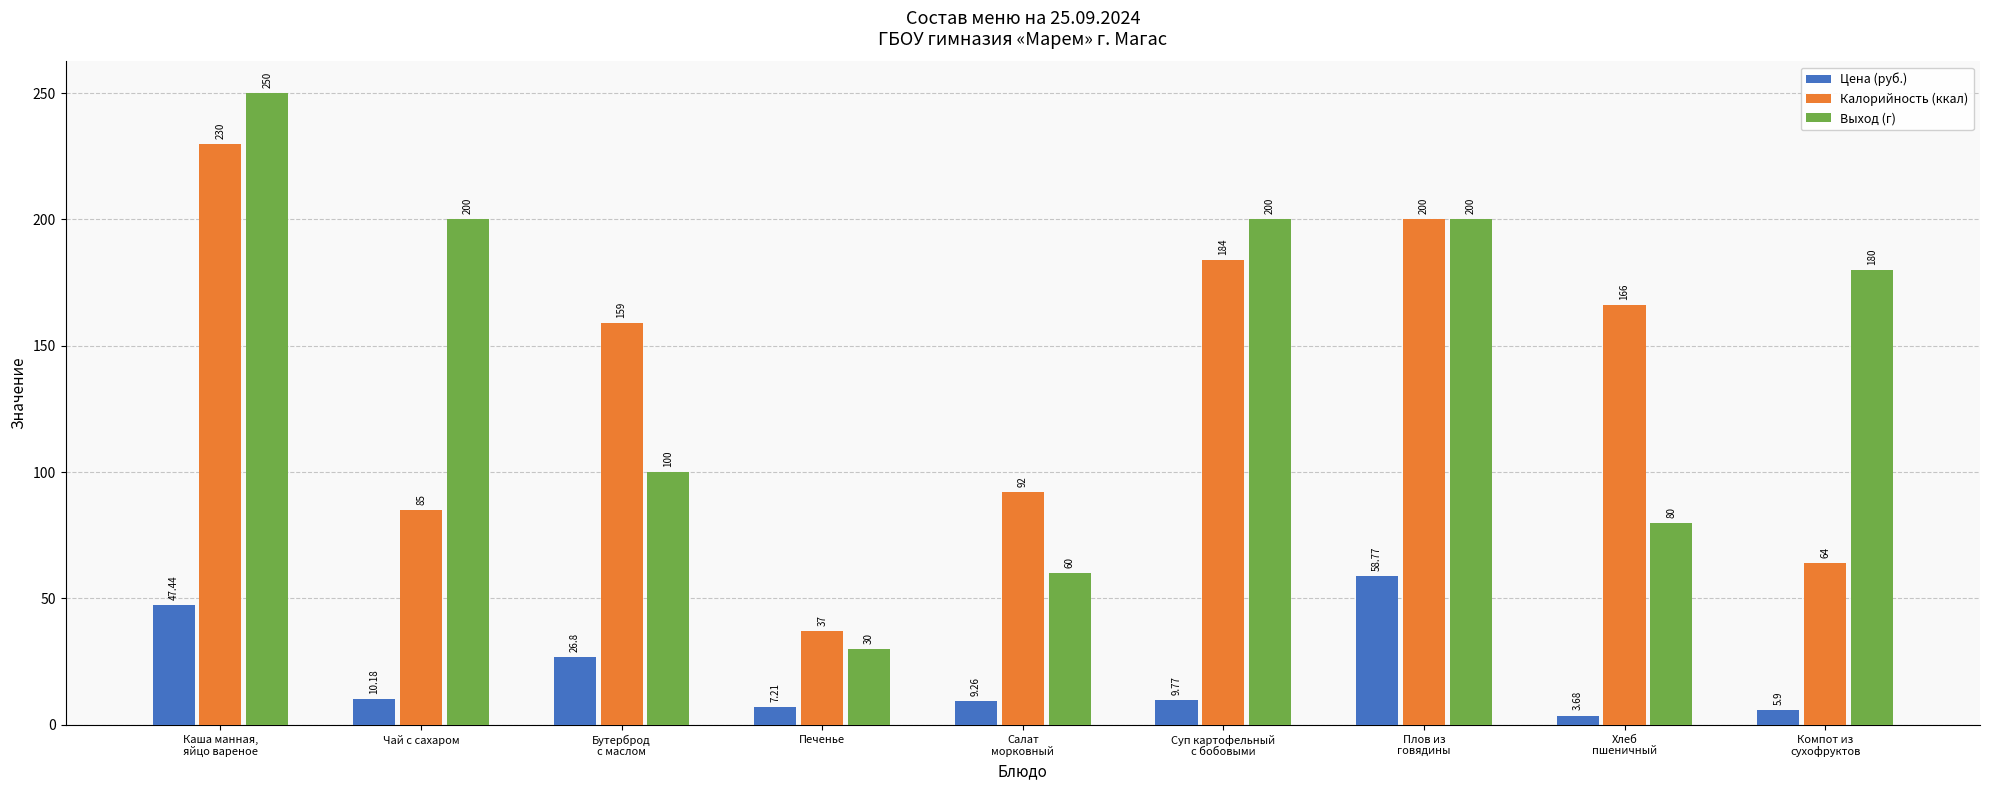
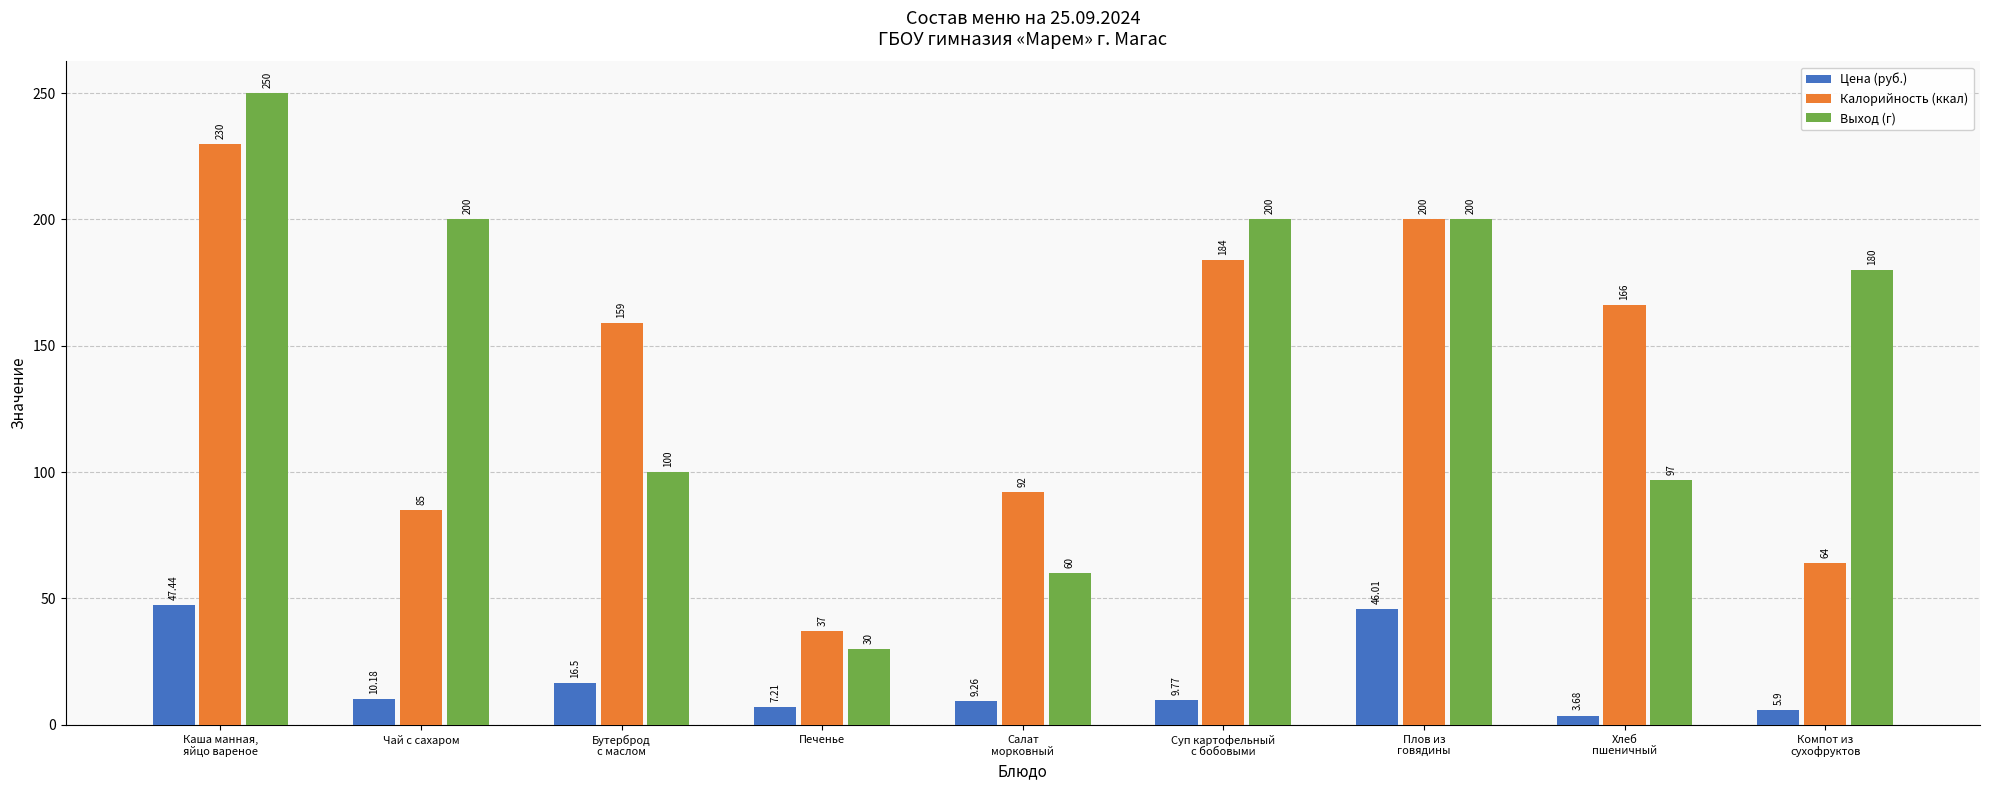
  {
    "Цена (руб.)": {
      "Каша манная, яйцо вареное": 47.44,
      "Чай с сахаром": 10.18,
-     "Бутерброд с маслом": 26.8,
+     "Бутерброд с маслом": 16.5,
      "Печенье": 7.21,
      "Салат морковный": 9.26,
      "Суп картофельный с бобовыми": 9.77,
-     "Плов из говядины": 58.77,
+     "Плов из говядины": 46.01,
      "Хлеб пшеничный": 3.68,
      "Компот из сухофруктов": 5.9
    },
    "Калорийность (ккал)": {
      "Каша манная, яйцо вареное": 230,
      "Чай с сахаром": 85,
      "Бутерброд с маслом": 159,
      "Печенье": 37,
      "Салат морковный": 92,
      "Суп картофельный с бобовыми": 184,
      "Плов из говядины": 200,
      "Хлеб пшеничный": 166,
      "Компот из сухофруктов": 64
    },
    "Выход (г)": {
      "Каша манная, яйцо вареное": 250,
      "Чай с сахаром": 200,
      "Бутерброд с маслом": 100,
      "Печенье": 30,
      "Салат морковный": 60,
      "Суп картофельный с бобовыми": 200,
      "Плов из говядины": 200,
-     "Хлеб пшеничный": 80,
+     "Хлеб пшеничный": 97,
      "Компот из сухофруктов": 180
    }
  }
